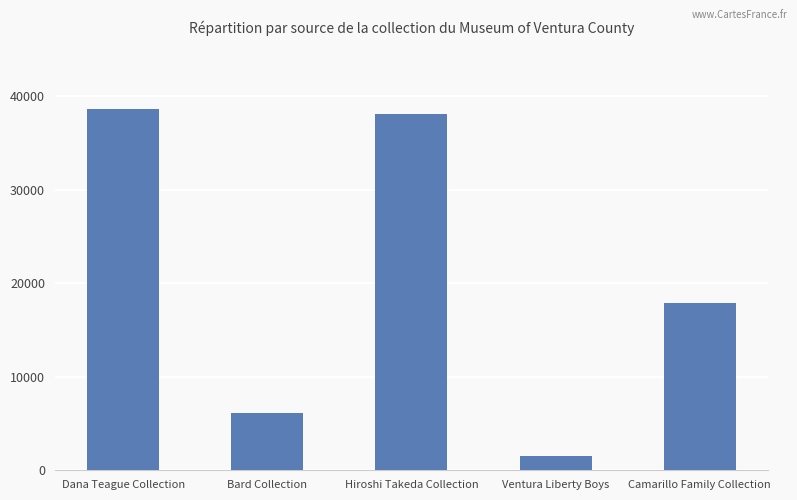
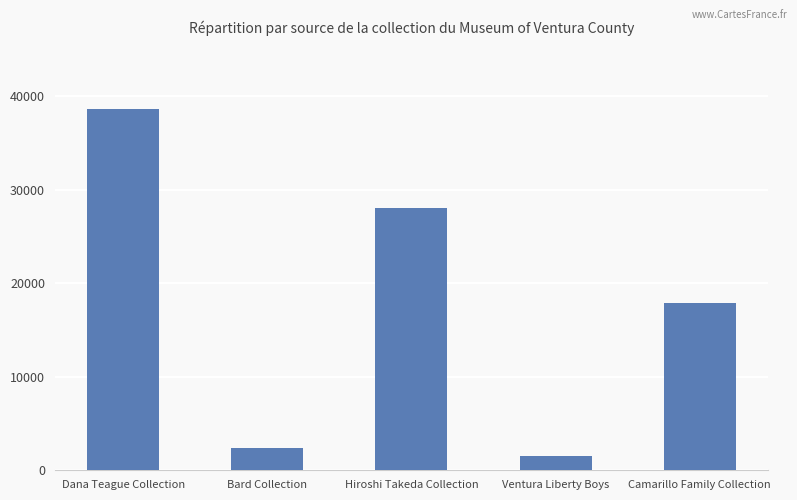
  {
    "Dana Teague Collection": 39000,
-   "Bard Collection": 6000,
-   "Hiroshi Takeda Collection": 38000,
+   "Bard Collection": 2000,
+   "Hiroshi Takeda Collection": 28000,
    "Ventura Liberty Boys": 2000,
    "Camarillo Family Collection": 18000
  }
